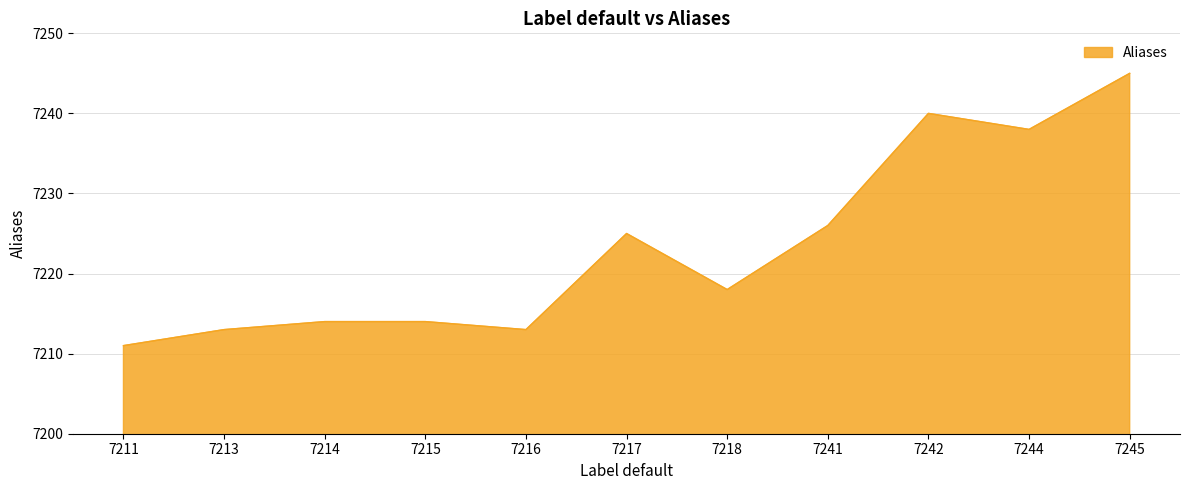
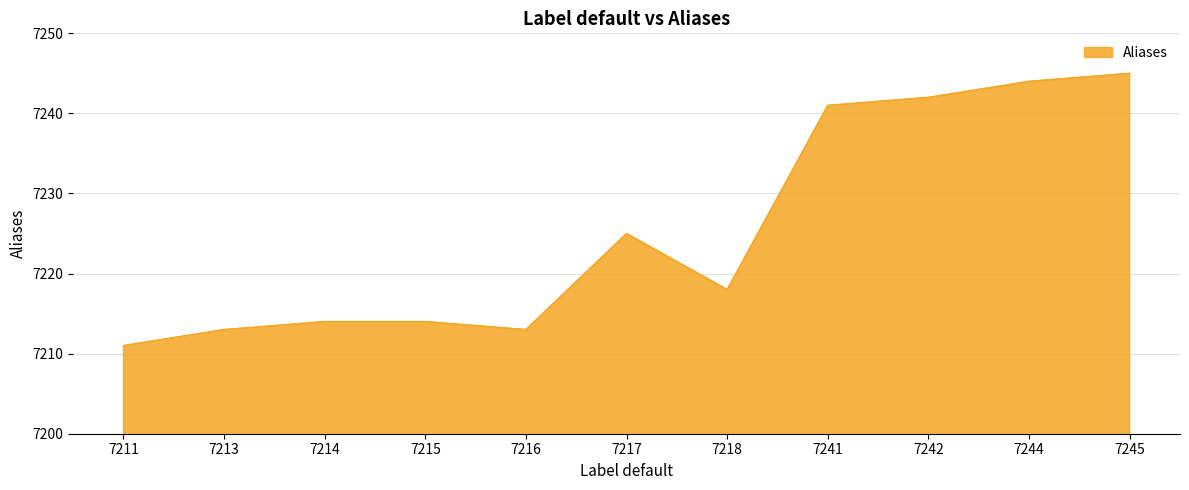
  {
    "7211": 7211,
    "7213": 7213,
    "7214": 7214,
    "7215": 7214,
    "7216": 7213,
    "7217": 7225,
    "7218": 7218,
-   "7241": 7226,
-   "7242": 7240,
-   "7244": 7238,
+   "7241": 7241,
+   "7242": 7242,
+   "7244": 7244,
    "7245": 7245
  }
